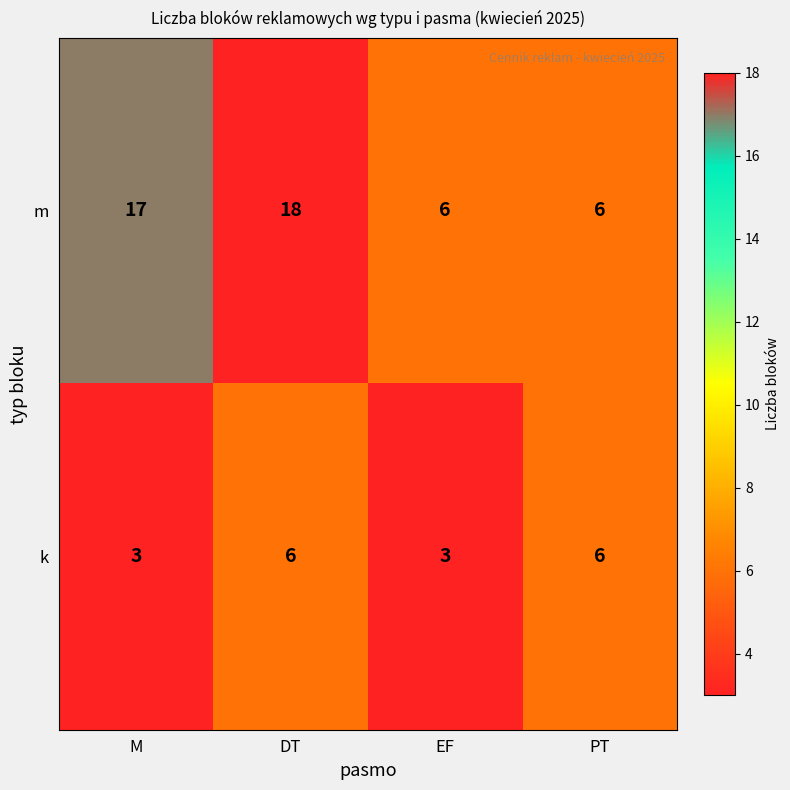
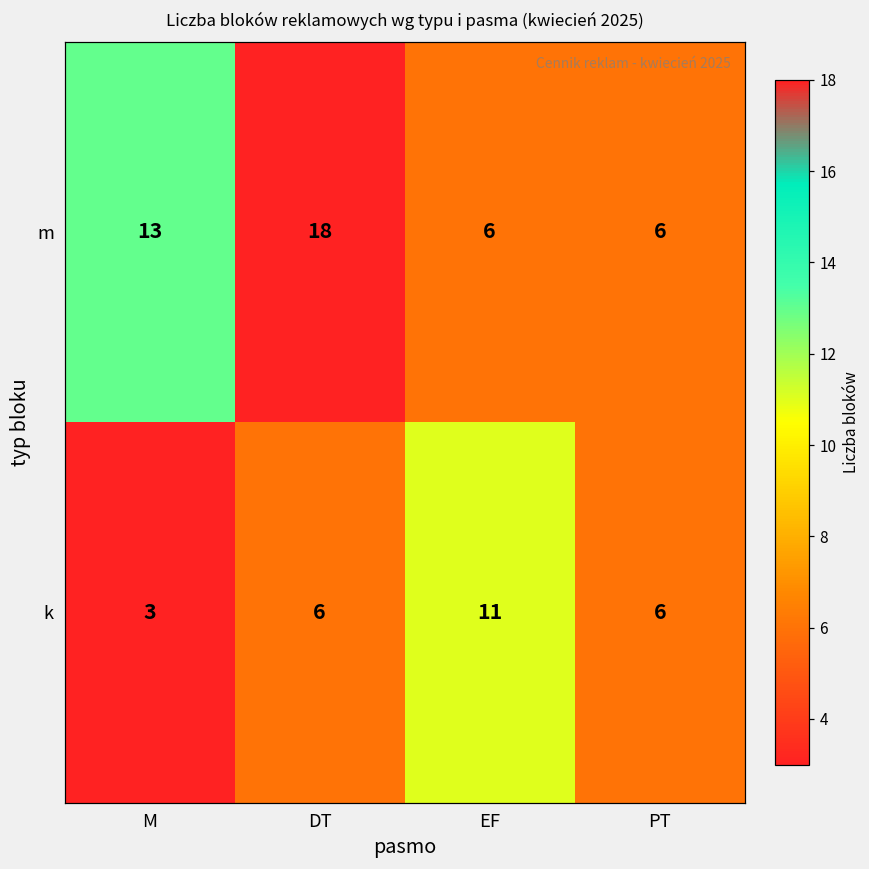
  {
    "m": {
-     "M": 17,
+     "M": 13,
      "DT": 18,
      "EF": 6
    },
    "k": {
      "M": 3,
      "DT": 6,
-     "EF": 3,
+     "EF": 11,
      "PT": 6
    }
  }
